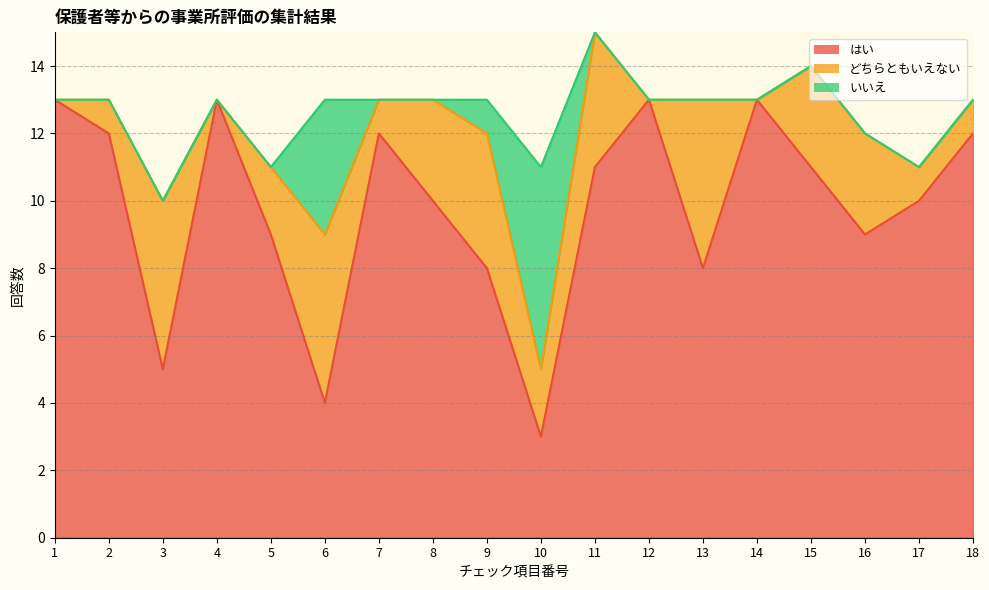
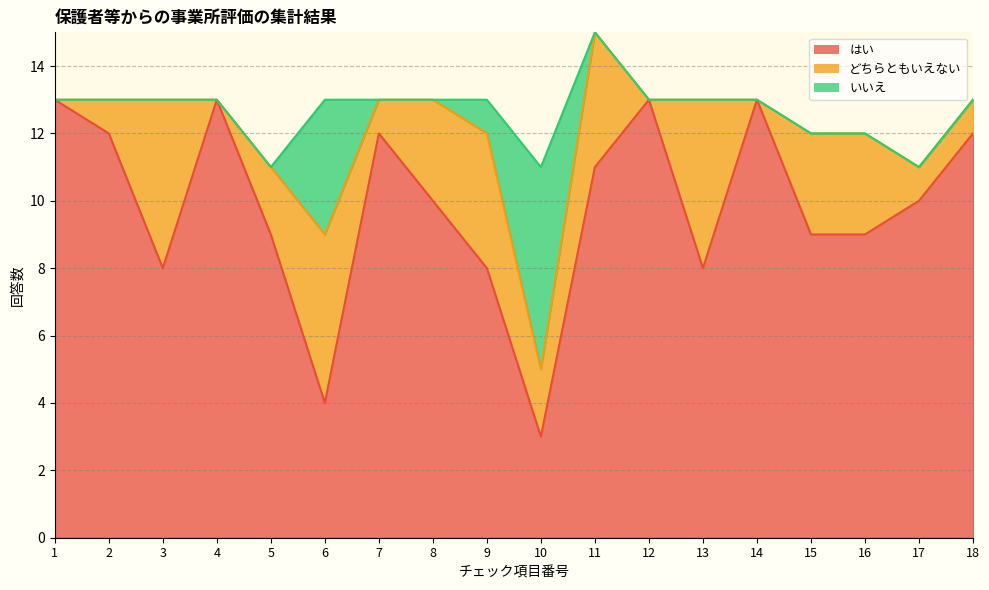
  {
    "はい": {
      "2": 12,
-     "3": 5,
+     "3": 8,
      "5": 9,
      "6": 4,
      "7": 12,
      "8": 10,
      "9": 8,
      "10": 3,
      "11": 11,
      "13": 8,
-     "15": 11,
+     "15": 9,
      "16": 9,
      "17": 10,
      "18": 12
    },
    "どちらともいえない": {
      "6": 5,
      "9": 4,
      "10": 2
    },
    "いいえ": {
      "6": 4,
      "9": 1,
      "10": 6
    }
  }
